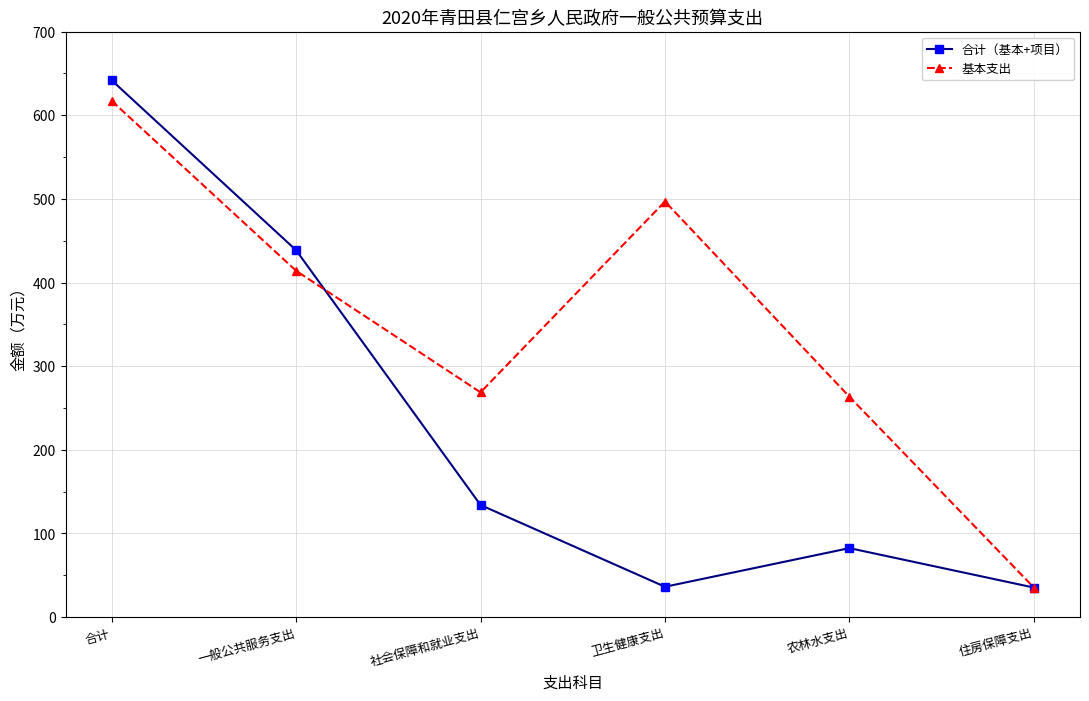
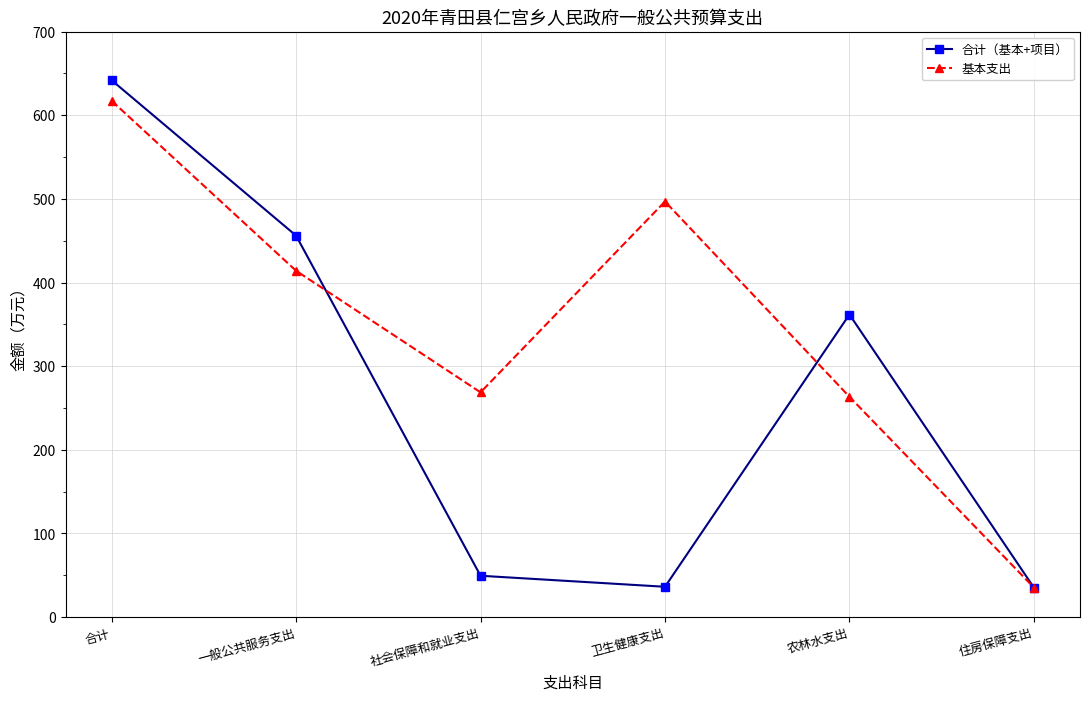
  {
    "合计（基本+项目）": {
      "合计": 640,
-     "一般公共服务支出": 440,
-     "社会保障和就业支出": 130,
+     "一般公共服务支出": 460,
+     "社会保障和就业支出": 50,
      "卫生健康支出": 40,
-     "农林水支出": 80
+     "农林水支出": 360
    },
    "基本支出": {
      "合计": 620,
      "一般公共服务支出": 410,
      "社会保障和就业支出": 270,
      "卫生健康支出": 500,
      "农林水支出": 260
    }
  }
